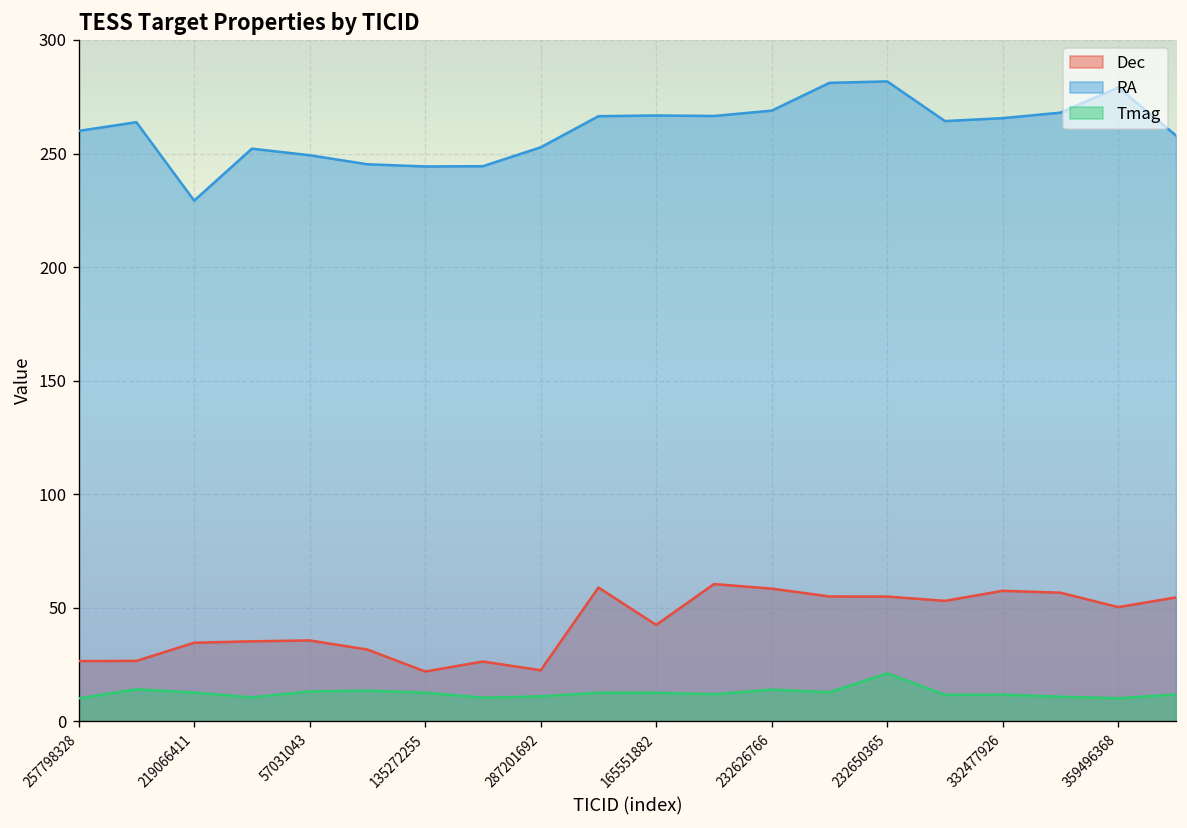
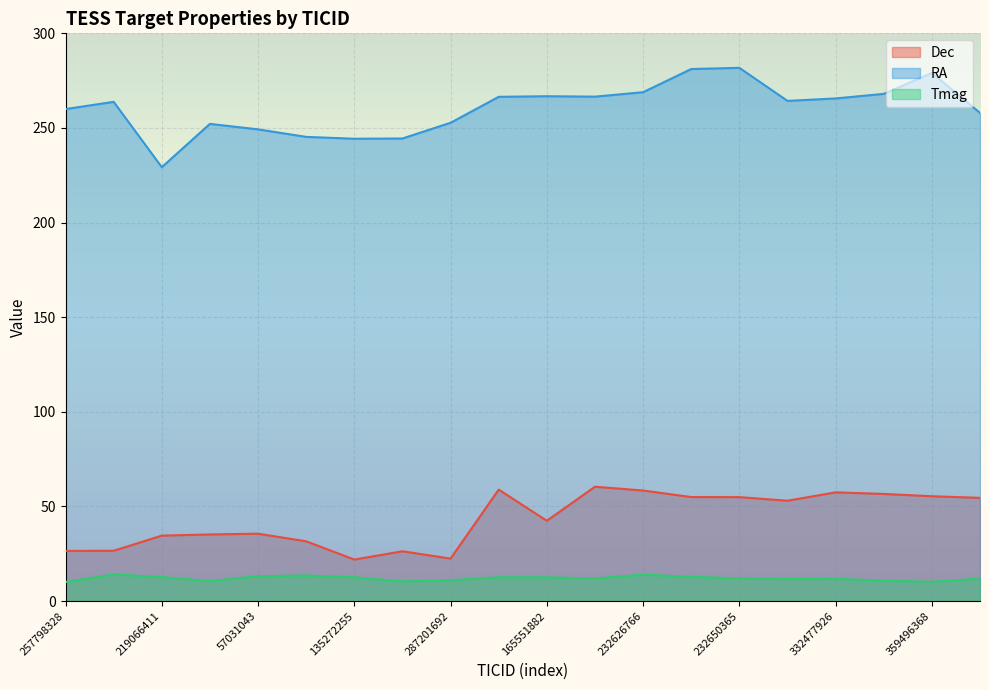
  {
    "Dec": {
      "257798328": 27,
      "219066411": 35,
      "57031043": 36,
      "135272255": 22,
      "287201692": 22,
      "165551882": 42,
      "232626766": 58,
      "232650365": 55,
      "332477926": 57,
-     "359496368": 50
+     "359496368": 55
    },
    "RA": {
      "257798328": 260,
      "219066411": 229,
      "57031043": 249,
      "135272255": 244,
      "287201692": 253,
      "165551882": 267,
      "232626766": 269,
      "232650365": 282,
      "332477926": 266
    },
    "Tmag": {
      "257798328": 10,
      "219066411": 13,
      "57031043": 13,
      "135272255": 13,
      "287201692": 11,
      "165551882": 13,
      "232626766": 14,
-     "232650365": 21,
+     "232650365": 12,
      "332477926": 12,
      "359496368": 10
    }
  }
